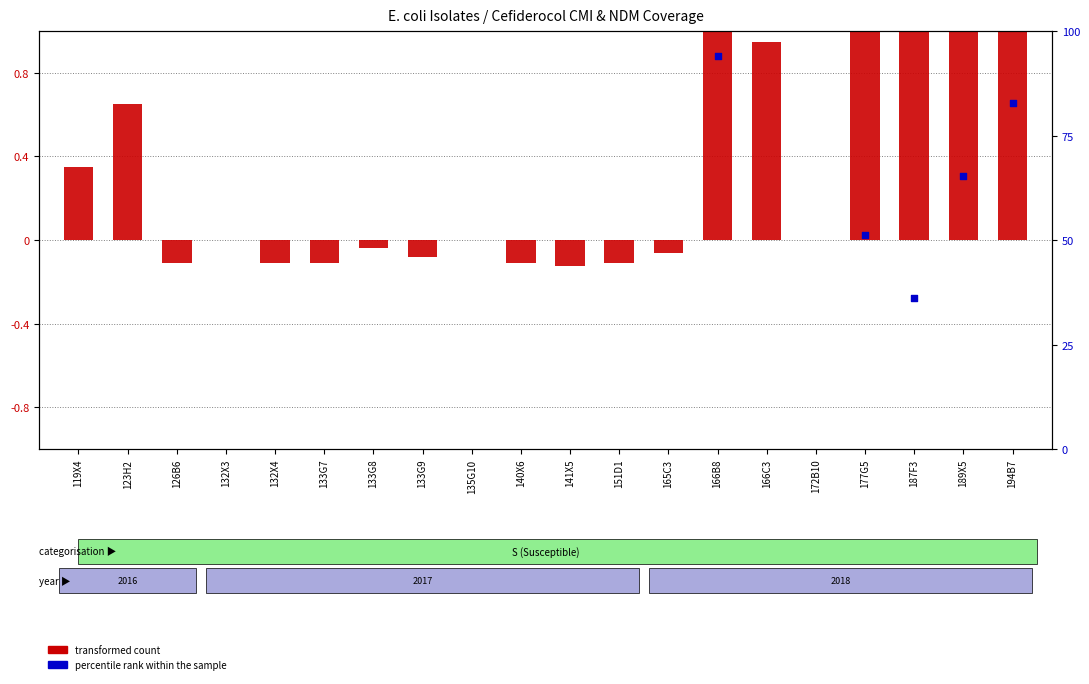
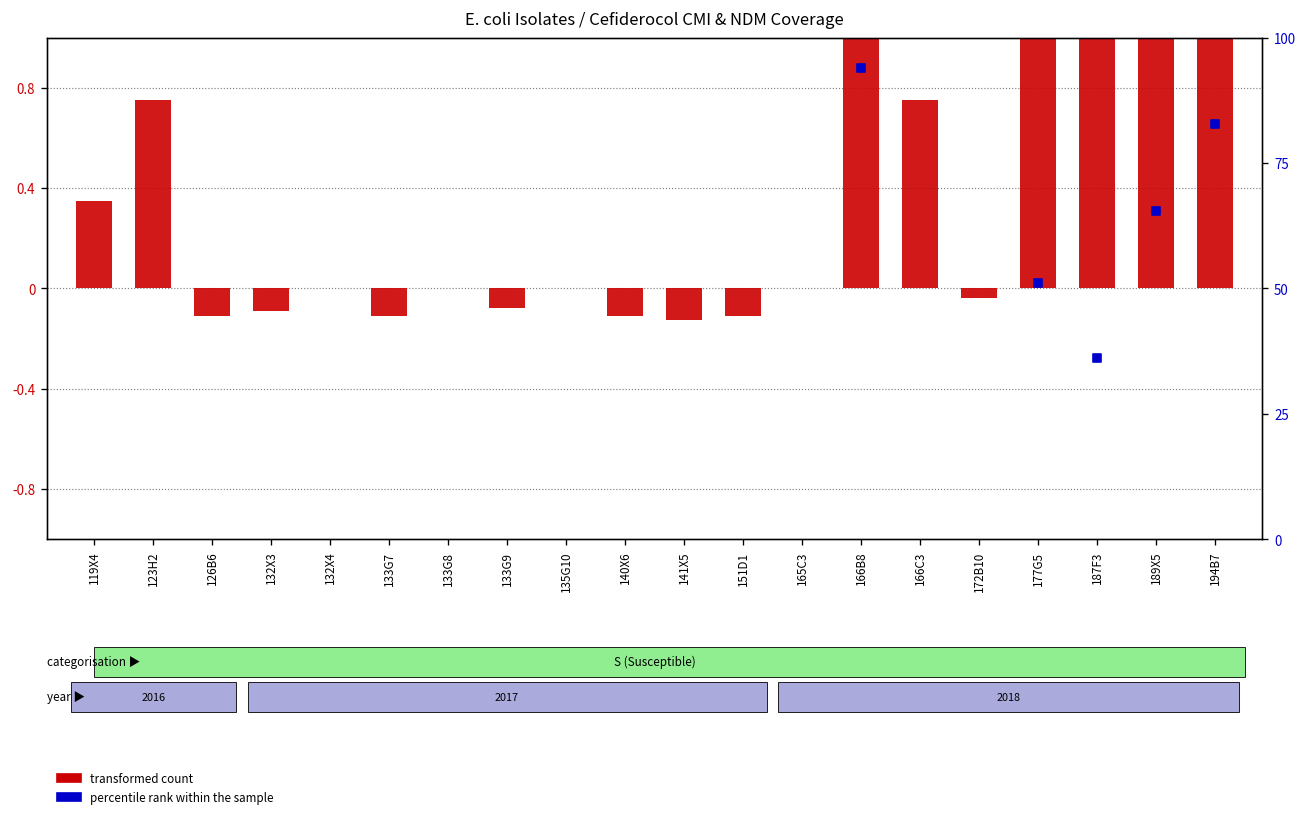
  {
    "transformed count": {
      "119X4": 0.35,
-     "123H2": 0.65,
+     "123H2": 0.75,
      "126B6": -0.11,
-     "132X3": 0.00,
-     "132X4": -0.11,
+     "132X3": -0.09,
+     "132X4": 0.00,
      "133G7": -0.11,
-     "133G8": -0.04,
+     "133G8": 0.00,
      "133G9": -0.08,
      "135G10": 0.00,
      "140X6": -0.11,
      "141X5": -0.13,
      "151D1": -0.11,
-     "165C3": -0.06,
-     "166C3": 0.95,
-     "172B10": 0.00
+     "165C3": 0.00,
+     "166C3": 0.75,
+     "172B10": -0.04
    }
  }
